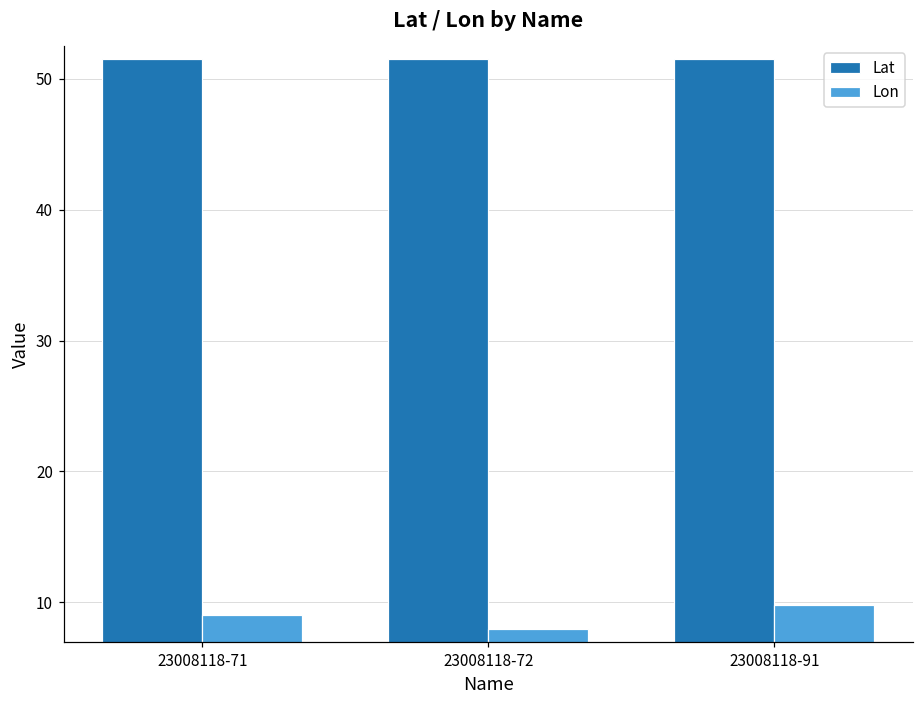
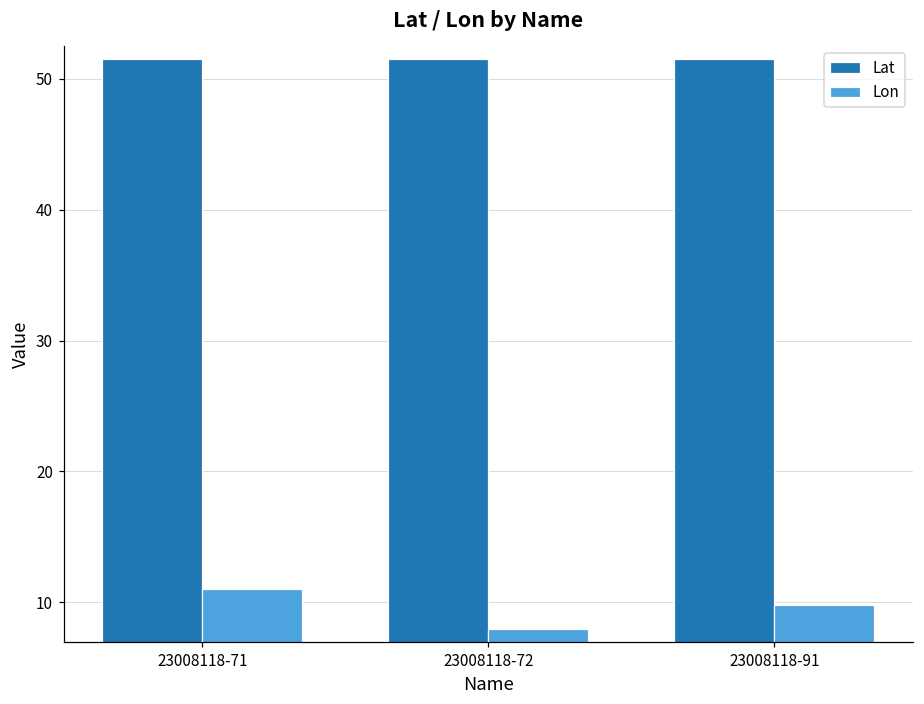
  {
    "Lat": {
      "23008118-71": 51.5,
      "23008118-72": 51.5,
      "23008118-91": 51.5
    },
    "Lon": {
-     "23008118-71": 9.0,
+     "23008118-71": 11.0,
      "23008118-72": 8.0,
      "23008118-91": 9.8
    }
  }
